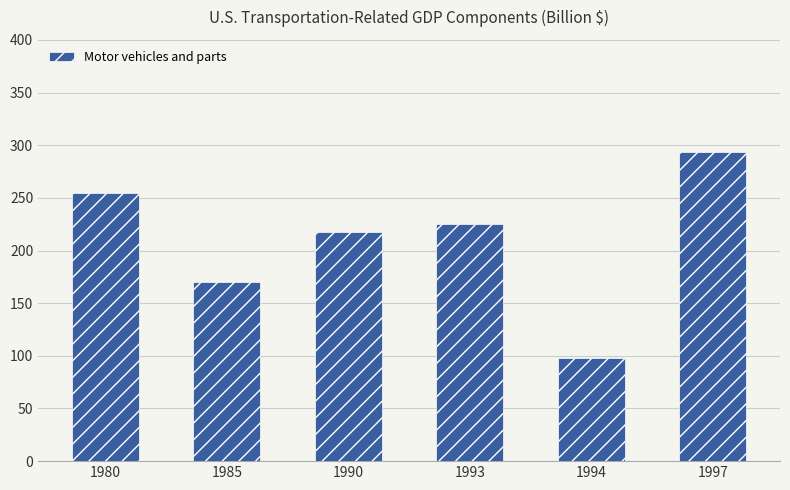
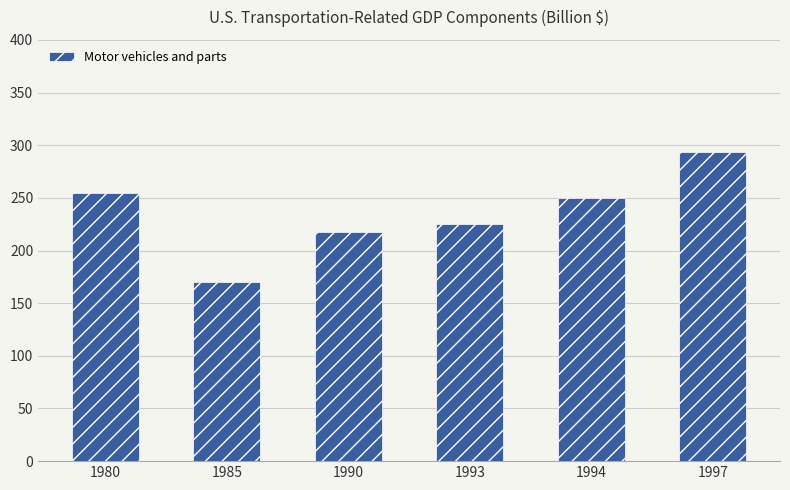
  {
    "1980": 255,
    "1985": 170,
    "1990": 217,
    "1993": 225,
-   "1994": 98,
+   "1994": 250,
    "1997": 293
  }
